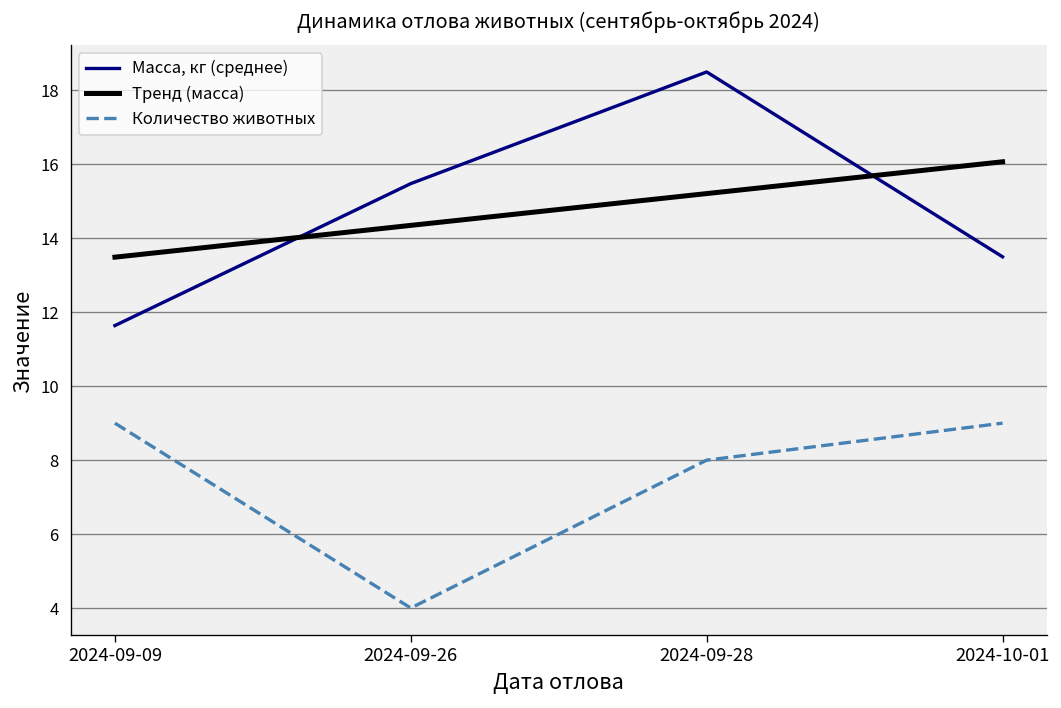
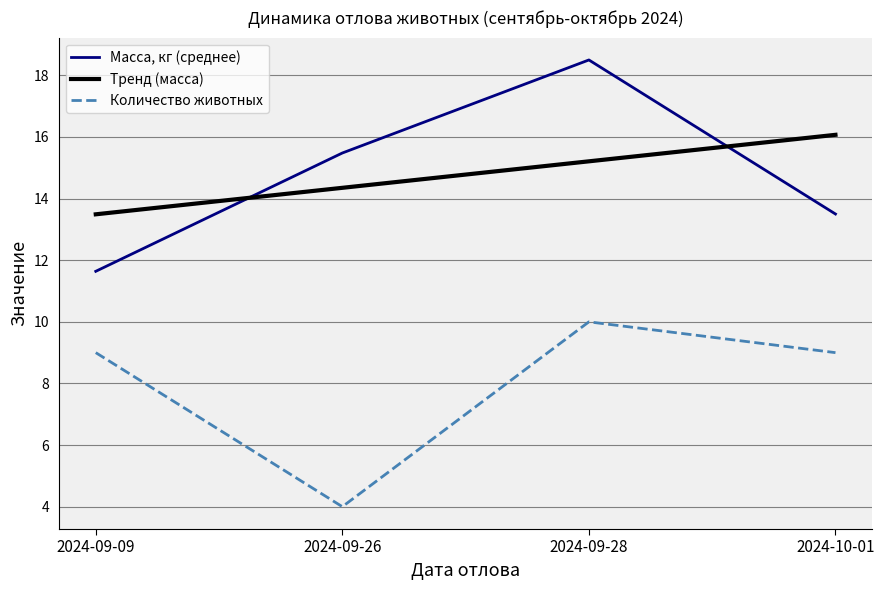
  {
    "Масса, кг (среднее)": {
      "2024-09-09": 11.6,
      "2024-09-26": 15.5,
      "2024-09-28": 18.5,
      "2024-10-01": 13.5
    },
    "Тренд (масса)": {
      "2024-09-09": 13.5,
      "2024-09-26": 14.4,
      "2024-09-28": 15.2,
      "2024-10-01": 16
    },
    "Количество животных": {
      "2024-09-09": 9,
      "2024-09-26": 4,
-     "2024-09-28": 8,
+     "2024-09-28": 10,
      "2024-10-01": 9
    }
  }
